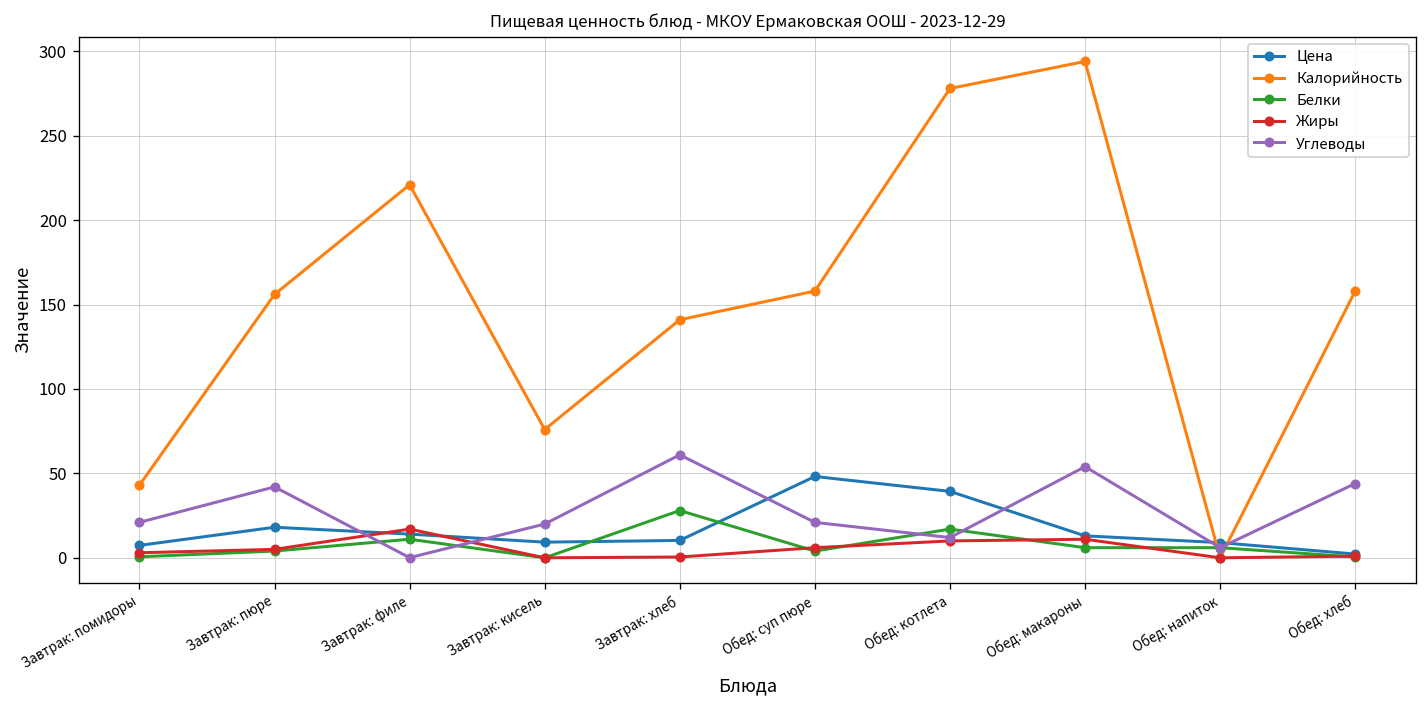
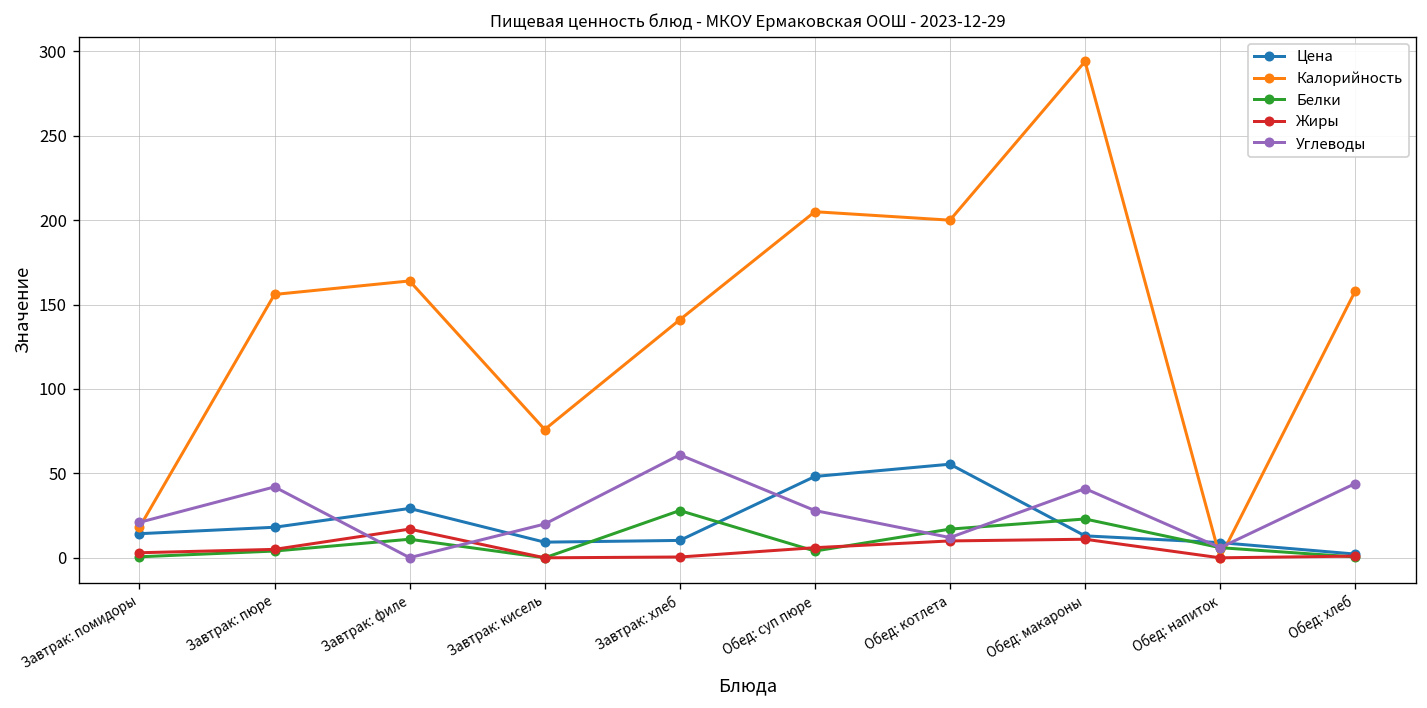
  {
    "Цена": {
-     "Завтрак: помидоры": 7,
+     "Завтрак: помидоры": 14,
      "Завтрак: пюре": 18,
-     "Завтрак: филе": 14,
+     "Завтрак: филе": 29,
      "Завтрак: кисель": 9,
      "Завтрак: хлеб": 10,
      "Обед: суп пюре": 48,
-     "Обед: котлета": 39,
+     "Обед: котлета": 55,
      "Обед: макароны": 13,
      "Обед: напиток": 9
    },
    "Калорийность": {
-     "Завтрак: помидоры": 43,
+     "Завтрак: помидоры": 18,
      "Завтрак: пюре": 156,
-     "Завтрак: филе": 221,
+     "Завтрак: филе": 164,
      "Завтрак: кисель": 76,
      "Завтрак: хлеб": 141,
-     "Обед: суп пюре": 158,
-     "Обед: котлета": 278,
+     "Обед: суп пюре": 205,
+     "Обед: котлета": 200,
      "Обед: макароны": 294,
      "Обед: хлеб": 158
    },
    "Белки": {
      "Завтрак: помидоры": 1,
      "Завтрак: филе": 11,
      "Завтрак: хлеб": 28,
      "Обед: суп пюре": 4,
      "Обед: котлета": 17,
-     "Обед: макароны": 6
+     "Обед: макароны": 23
    },
    "Жиры": {
      "Завтрак: помидоры": 3,
      "Завтрак: филе": 17,
      "Завтрак: хлеб": 0,
      "Обед: суп пюре": 6,
      "Обед: котлета": 10,
      "Обед: макароны": 11
    },
    "Углеводы": {
      "Завтрак: помидоры": 21,
      "Завтрак: пюре": 42,
      "Завтрак: филе": 0,
      "Завтрак: кисель": 20,
      "Завтрак: хлеб": 61,
-     "Обед: суп пюре": 21,
+     "Обед: суп пюре": 28,
      "Обед: котлета": 12,
-     "Обед: макароны": 54,
+     "Обед: макароны": 41,
      "Обед: хлеб": 44
    }
  }
